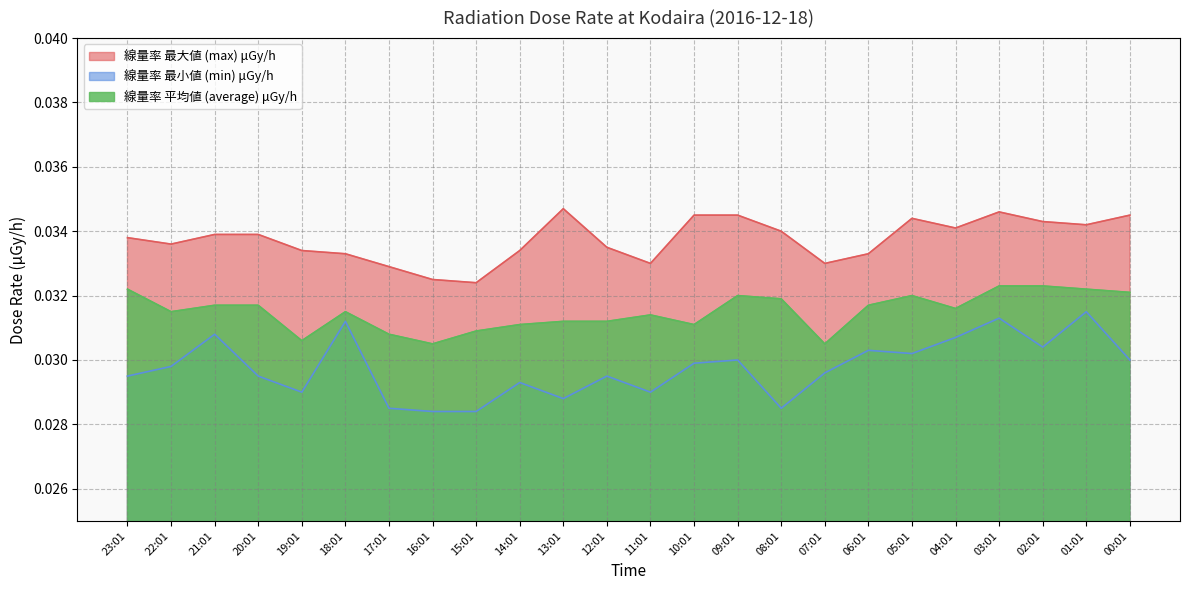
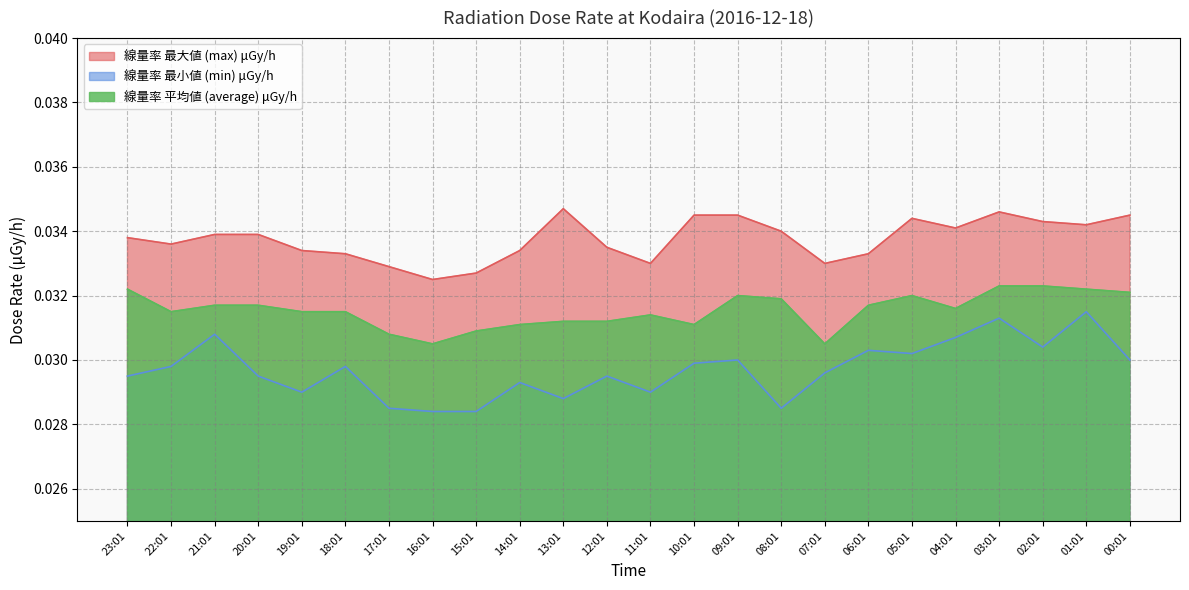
  {
    "線量率 最大値 (max) μGy/h": {
      "23:01": 0.0338,
      "22:01": 0.0336,
      "21:01": 0.0339,
      "20:01": 0.0339,
      "19:01": 0.0334,
      "18:01": 0.0333,
      "17:01": 0.0329,
      "16:01": 0.0325,
-     "15:01": 0.0324,
+     "15:01": 0.0327,
      "14:01": 0.0334,
      "13:01": 0.0347,
      "12:01": 0.0335,
      "11:01": 0.0330,
      "10:01": 0.0345,
      "09:01": 0.0345,
      "08:01": 0.0340,
      "07:01": 0.0330,
      "06:01": 0.0333,
      "05:01": 0.0344,
      "04:01": 0.0341,
      "03:01": 0.0346,
      "02:01": 0.0343,
      "01:01": 0.0342,
      "00:01": 0.0345
    },
    "線量率 最小値 (min) μGy/h": {
      "23:01": 0.0295,
      "22:01": 0.0298,
      "21:01": 0.0308,
      "20:01": 0.0295,
      "19:01": 0.0290,
-     "18:01": 0.0312,
+     "18:01": 0.0298,
      "17:01": 0.0285,
      "16:01": 0.0284,
      "15:01": 0.0284,
      "14:01": 0.0293,
      "13:01": 0.0288,
      "12:01": 0.0295,
      "11:01": 0.0290,
      "10:01": 0.0299,
      "09:01": 0.0300,
      "08:01": 0.0285,
      "07:01": 0.0296,
      "06:01": 0.0303,
      "05:01": 0.0302,
      "04:01": 0.0307,
      "03:01": 0.0313,
      "02:01": 0.0304,
      "01:01": 0.0315,
      "00:01": 0.0300
    },
    "線量率 平均値 (average) μGy/h": {
      "23:01": 0.0322,
      "22:01": 0.0315,
      "21:01": 0.0317,
      "20:01": 0.0317,
-     "19:01": 0.0306,
+     "19:01": 0.0315,
      "18:01": 0.0315,
      "17:01": 0.0308,
      "16:01": 0.0305,
      "15:01": 0.0309,
      "14:01": 0.0311,
      "13:01": 0.0312,
      "12:01": 0.0312,
      "11:01": 0.0314,
      "10:01": 0.0311,
      "09:01": 0.0320,
      "08:01": 0.0319,
      "07:01": 0.0305,
      "06:01": 0.0317,
      "05:01": 0.0320,
      "04:01": 0.0316,
      "03:01": 0.0323,
      "02:01": 0.0323,
      "01:01": 0.0322,
      "00:01": 0.0321
    }
  }
